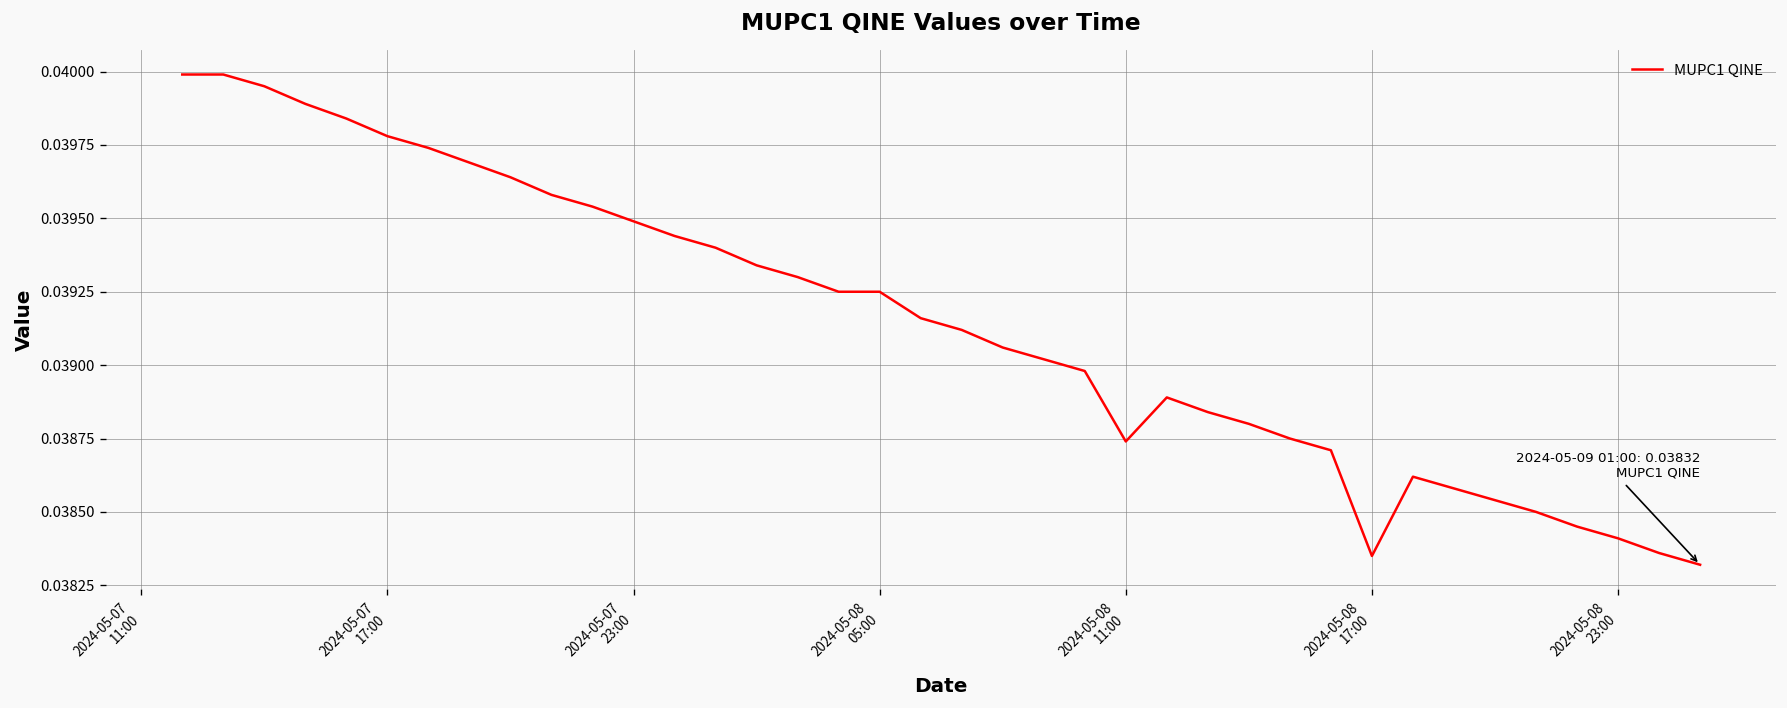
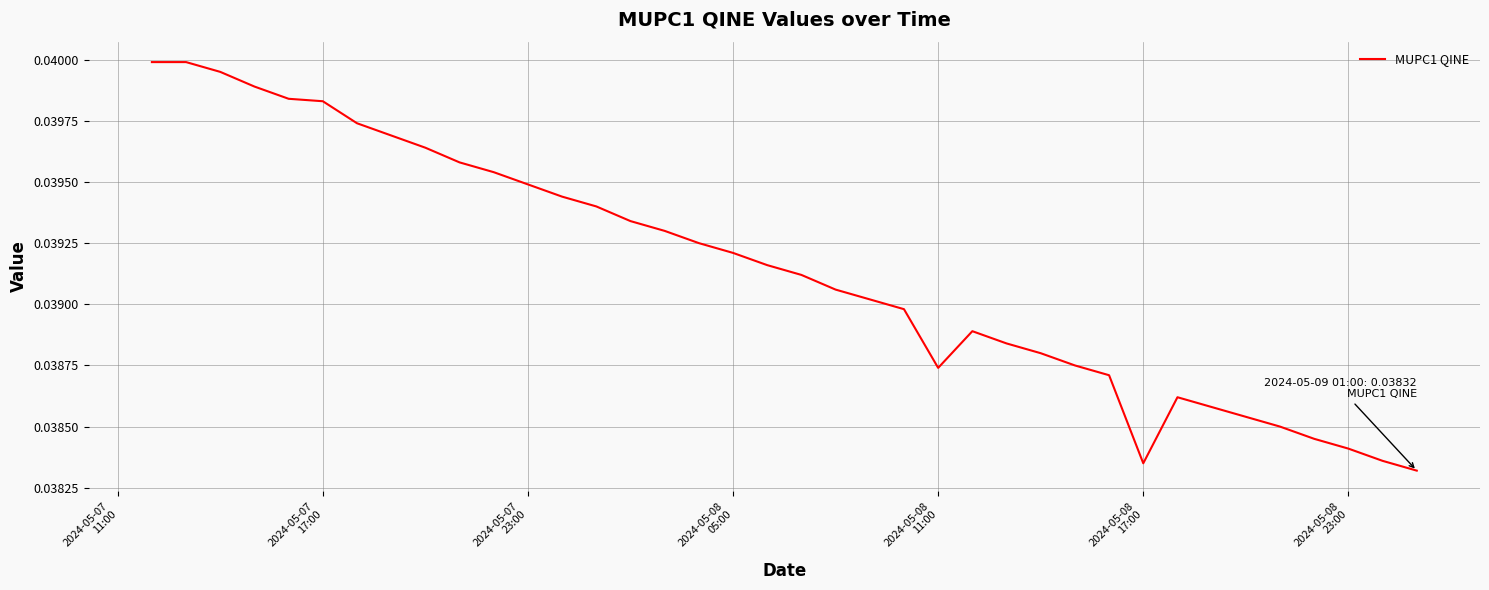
  {
-   "2024-05-07 17:00": 0.03978,
+   "2024-05-07 17:00": 0.03983,
    "2024-05-07 23:00": 0.03949,
-   "2024-05-08 05:00": 0.03925,
+   "2024-05-08 05:00": 0.03921,
    "2024-05-08 11:00": 0.03874,
    "2024-05-08 17:00": 0.03835
  }
